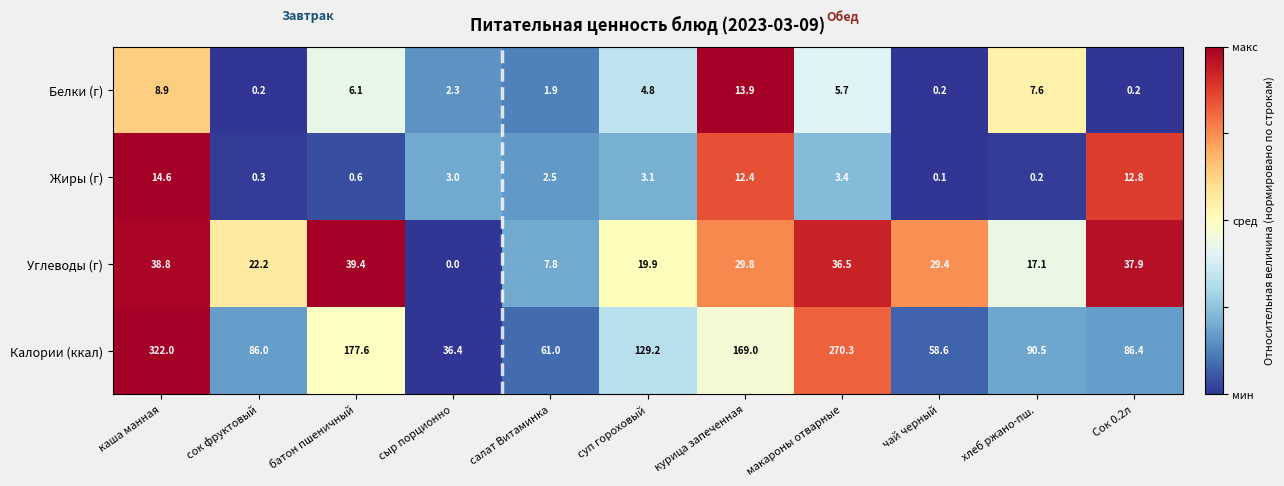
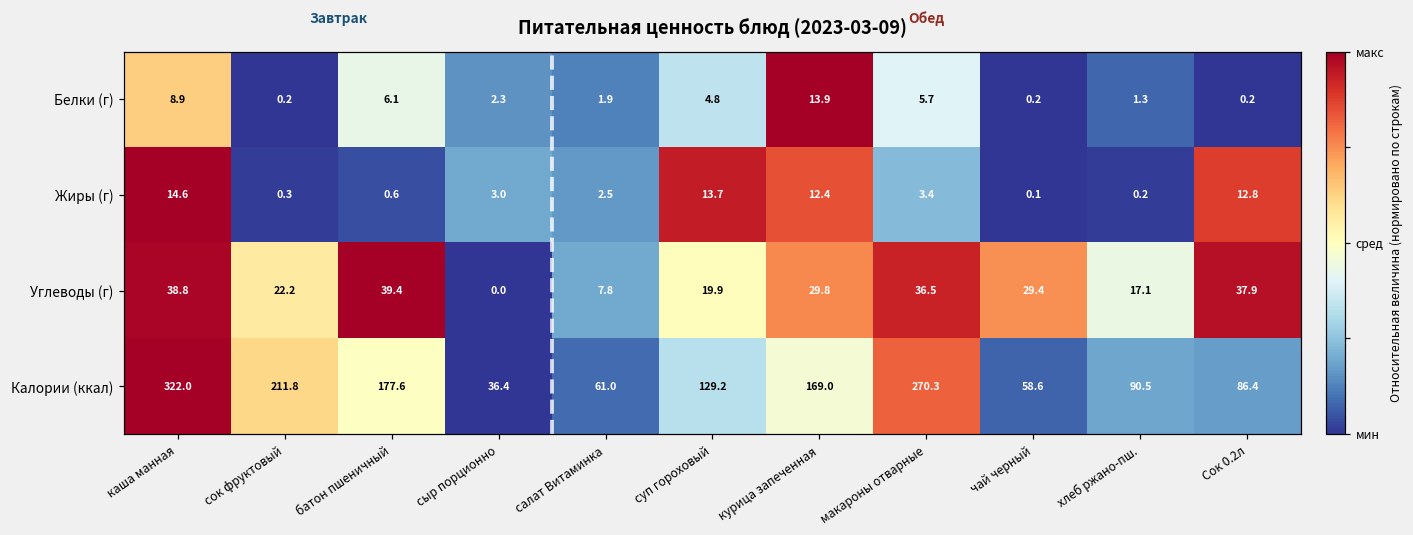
  {
    "Белки (г)": {
      "каша манная": 8.9,
      "сок фруктовый": 0.2,
      "батон пшеничный": 6.1,
      "сыр порционно": 2.3,
      "салат Витаминка": 1.9,
      "суп гороховый": 4.8,
      "курица запеченная": 13.9,
      "макароны отварные": 5.7,
      "чай черный": 0.2,
-     "хлеб ржано-пш.": 7.6,
+     "хлеб ржано-пш.": 1.3,
      "Сок 0.2л": 0.2
    },
    "Жиры (г)": {
      "каша манная": 14.6,
      "сок фруктовый": 0.3,
      "батон пшеничный": 0.6,
      "сыр порционно": 3.0,
      "салат Витаминка": 2.5,
-     "суп гороховый": 3.1,
+     "суп гороховый": 13.7,
      "курица запеченная": 12.4,
      "макароны отварные": 3.4,
      "чай черный": 0.1,
      "хлеб ржано-пш.": 0.2,
      "Сок 0.2л": 12.8
    },
    "Углеводы (г)": {
      "каша манная": 38.8,
      "сок фруктовый": 22.2,
      "батон пшеничный": 39.4,
      "сыр порционно": 0.0,
      "салат Витаминка": 7.8,
      "суп гороховый": 19.9,
      "курица запеченная": 29.8,
      "макароны отварные": 36.5,
      "чай черный": 29.4,
      "хлеб ржано-пш.": 17.1,
      "Сок 0.2л": 37.9
    },
    "Калории (ккал)": {
      "каша манная": 322.0,
-     "сок фруктовый": 86.0,
+     "сок фруктовый": 211.8,
      "батон пшеничный": 177.6,
      "сыр порционно": 36.4,
      "салат Витаминка": 61.0,
      "суп гороховый": 129.2,
      "курица запеченная": 169.0,
      "макароны отварные": 270.3,
      "чай черный": 58.6,
      "хлеб ржано-пш.": 90.5,
      "Сок 0.2л": 86.4
    }
  }
